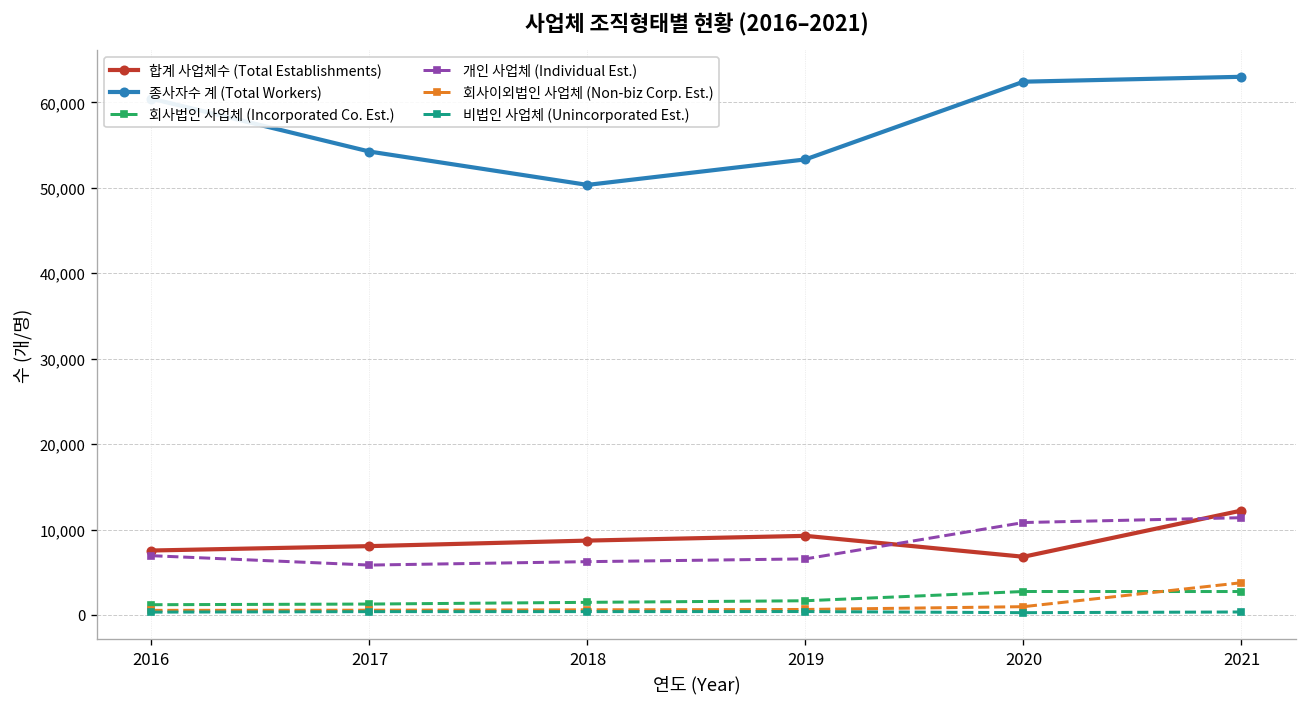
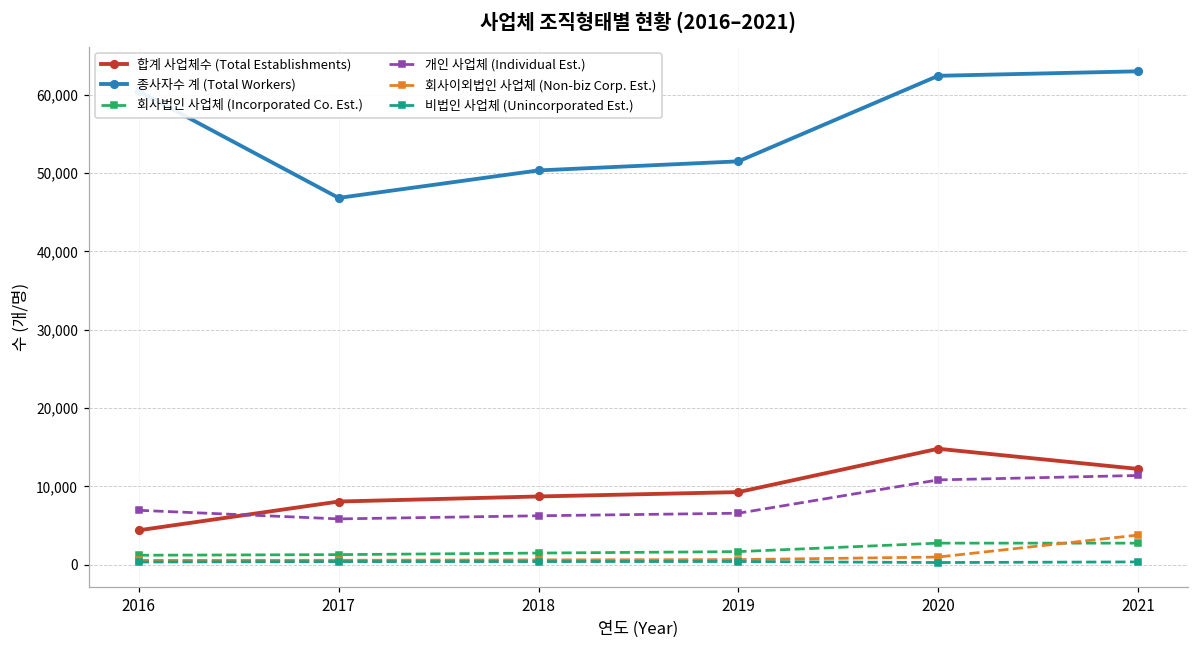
  {
    "합계 사업체수 (Total Establishments)": {
-     "2016": "8,000",
+     "2016": "4,000",
      "2017": "8,000",
      "2018": "9,000",
      "2019": "9,000",
-     "2020": "7,000",
+     "2020": "15,000",
      "2021": "12,000"
    },
    "종사자수 계 (Total Workers)": {
-     "2017": "54,000",
+     "2017": "47,000",
      "2018": "50,000",
-     "2019": "53,000",
+     "2019": "51,000",
      "2020": "62,000",
      "2021": "63,000"
    },
    "개인 사업체 (Individual Est.)": {
      "2016": "7,000",
      "2017": "6,000",
      "2018": "6,000",
      "2019": "7,000",
      "2020": "11,000",
      "2021": "11,000"
    },
    "회사이외법인 사업체 (Non-biz Corp. Est.)": {
      "2020": "1,000",
      "2021": "4,000"
    }
  }
